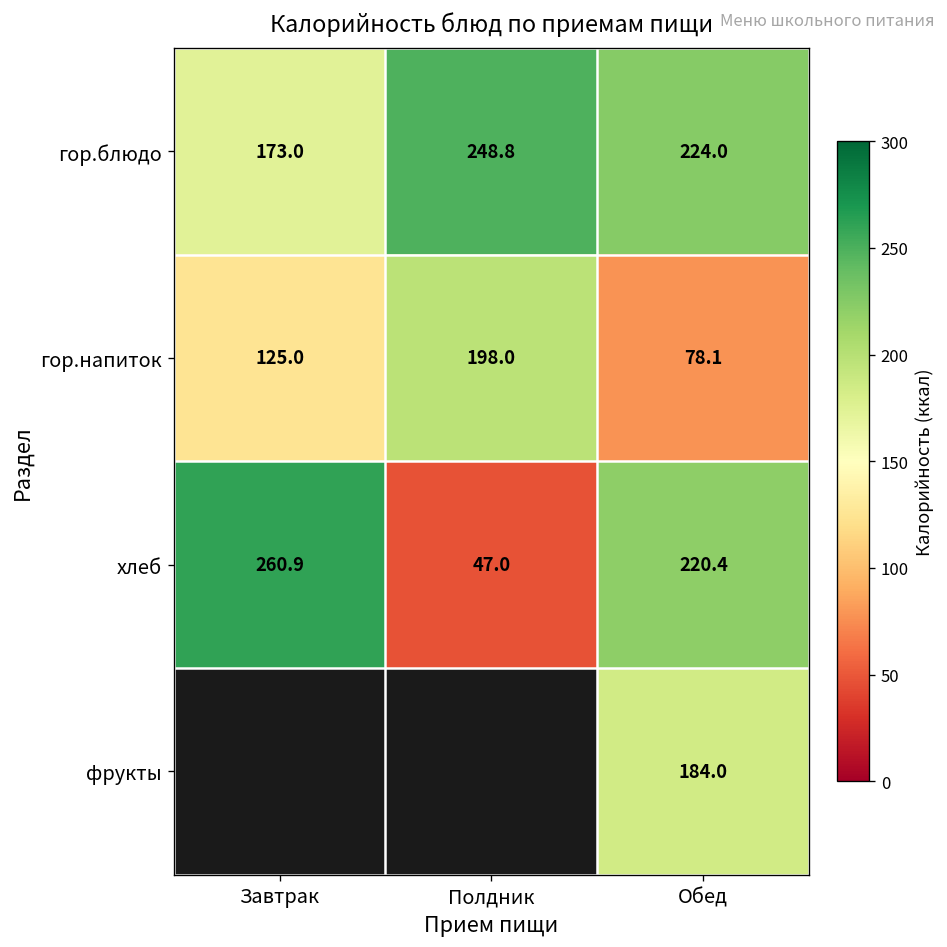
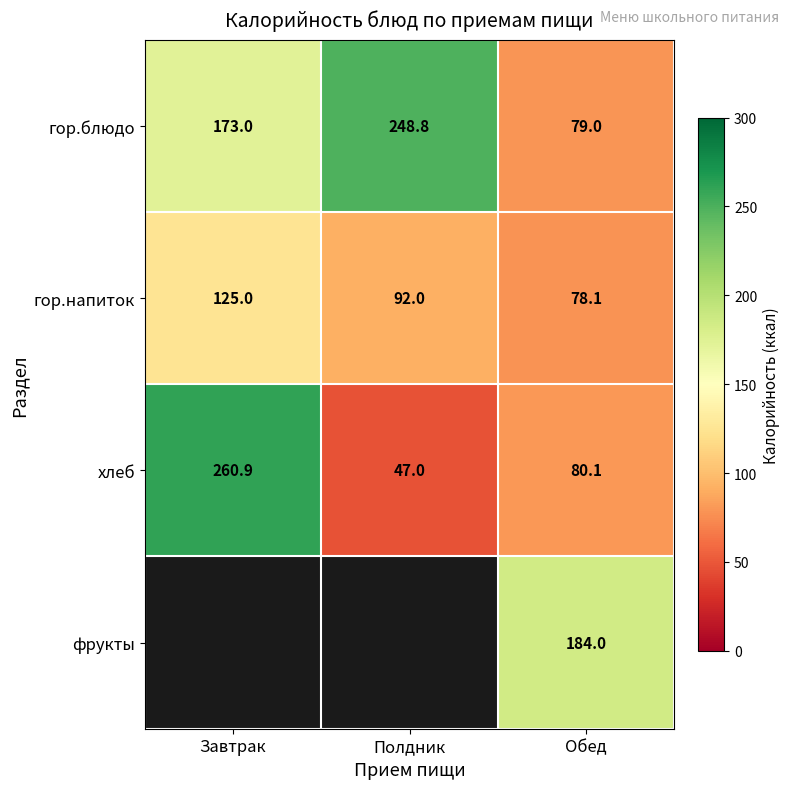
  {
    "гор.блюдо": {
      "Завтрак": 173.0,
      "Полдник": 248.8,
-     "Обед": 224.0
+     "Обед": 79.0
    },
    "гор.напиток": {
      "Завтрак": 125.0,
-     "Полдник": 198.0,
+     "Полдник": 92.0,
      "Обед": 78.1
    },
    "хлеб": {
      "Завтрак": 260.9,
      "Полдник": 47.0,
-     "Обед": 220.4
+     "Обед": 80.1
    },
    "фрукты": {
      "Обед": 184.0
    }
  }
